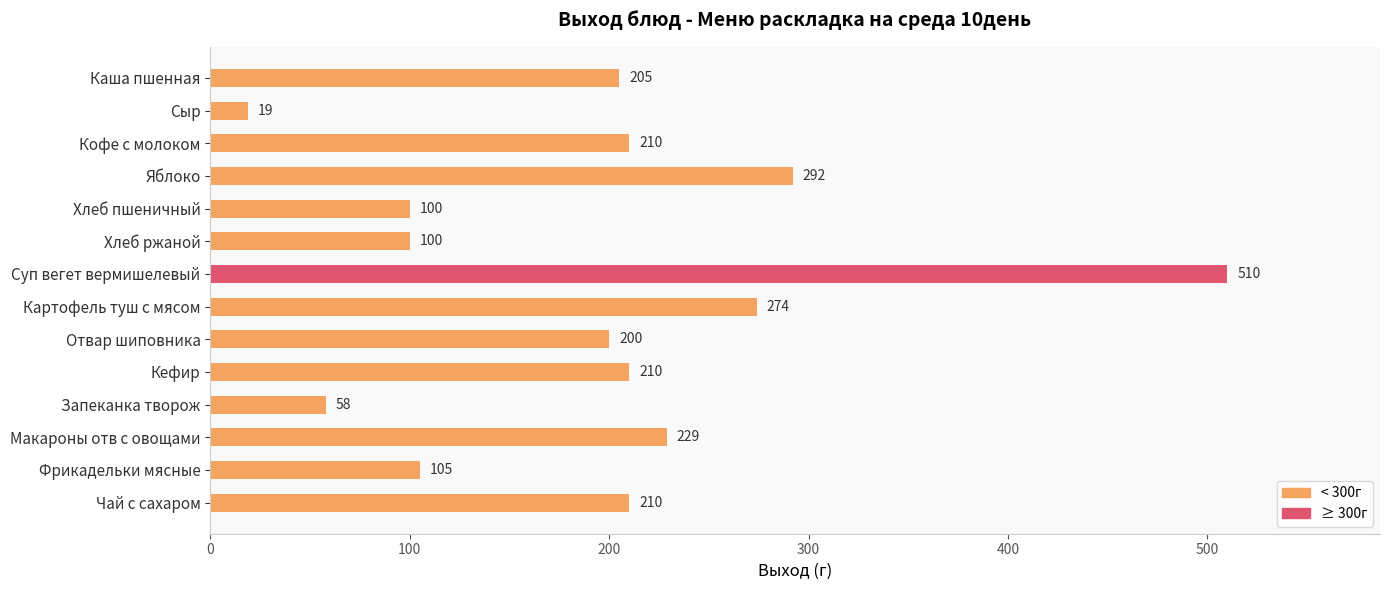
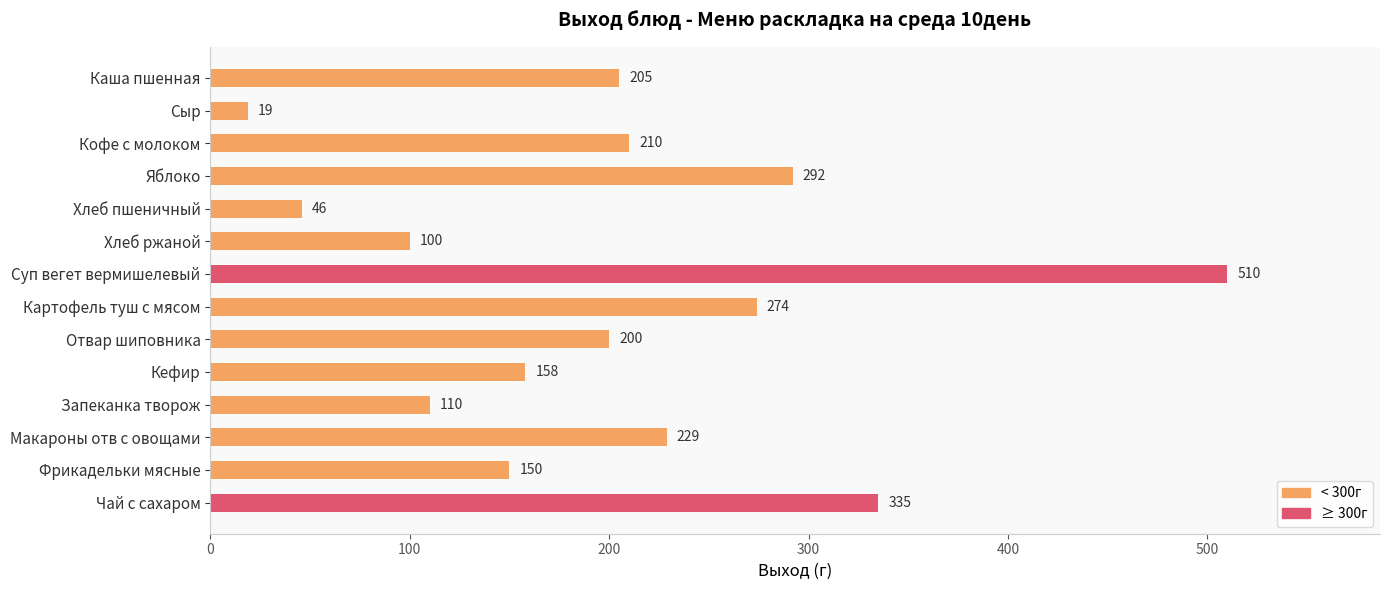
  {
    "Каша пшенная": 205,
    "Сыр": 19,
    "Кофе с молоком": 210,
    "Яблоко": 292,
-   "Хлеб пшеничный": 100,
+   "Хлеб пшеничный": 46,
    "Хлеб ржаной": 100,
    "Суп вегет вермишелевый": 510,
    "Картофель туш с мясом": 274,
    "Отвар шиповника": 200,
-   "Кефир": 210,
-   "Запеканка творож": 58,
+   "Кефир": 158,
+   "Запеканка творож": 110,
    "Макароны отв с овощами": 229,
-   "Фрикадельки мясные": 105,
-   "Чай с сахаром": 210
+   "Фрикадельки мясные": 150,
+   "Чай с сахаром": 335
  }
